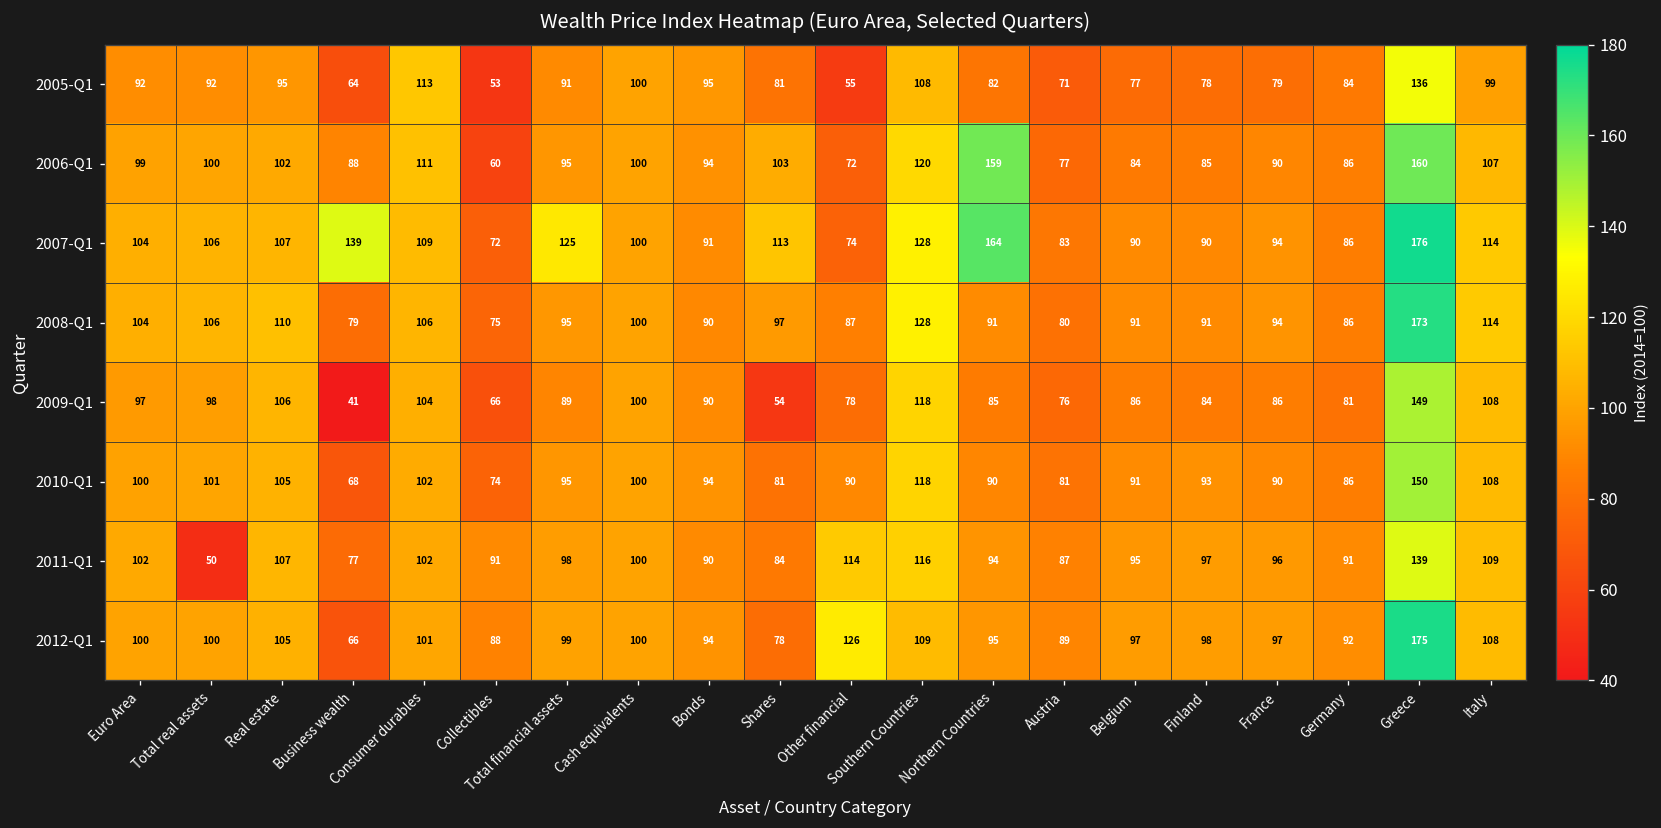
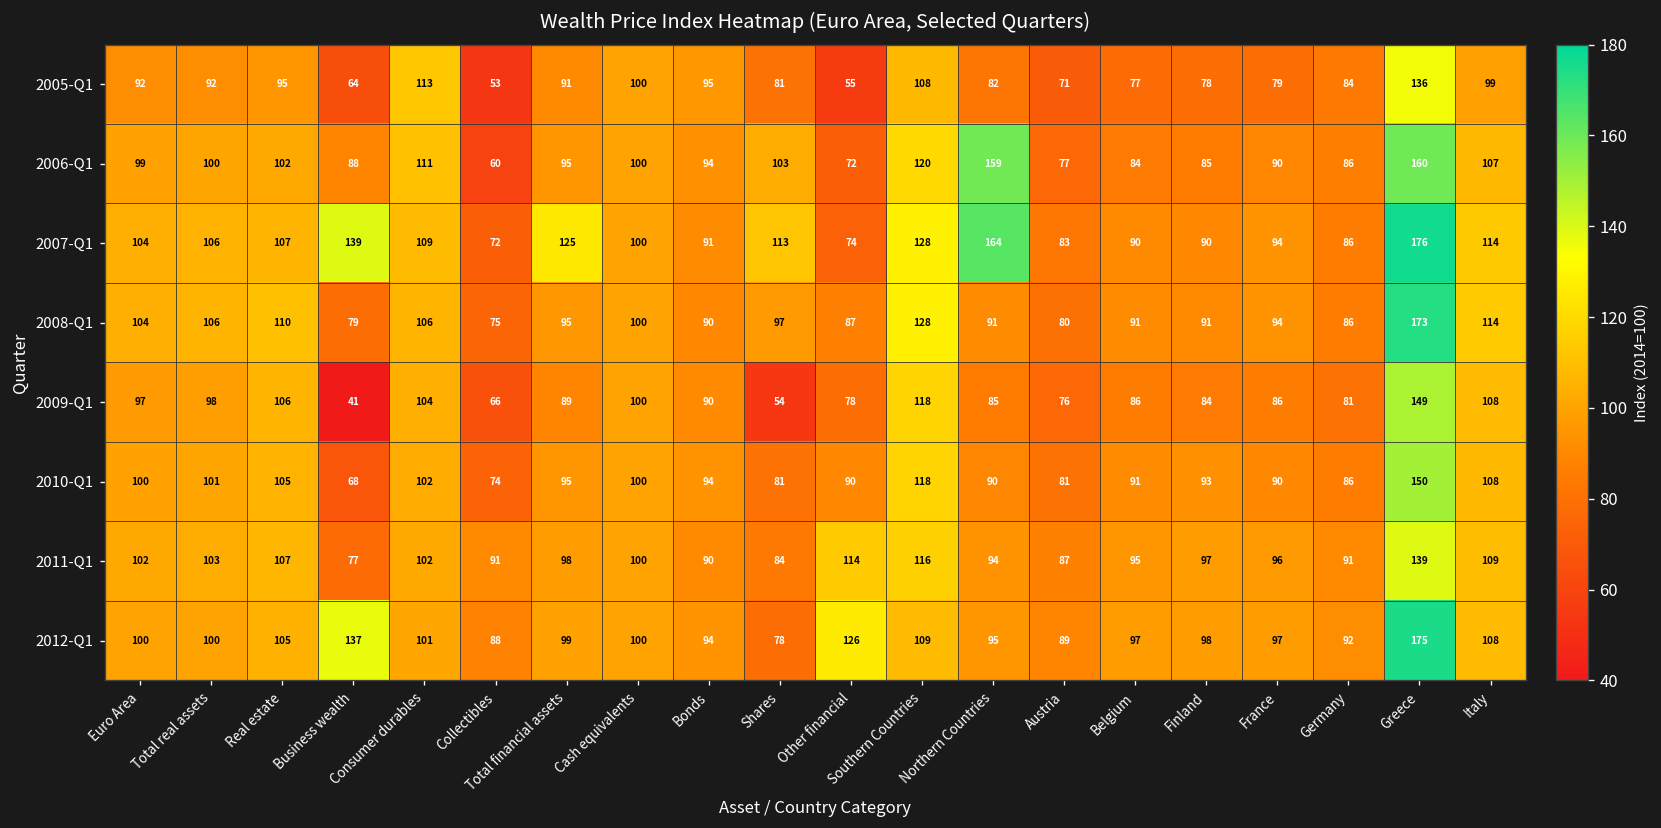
  {
    "2005-Q1": {
      "Euro Area": 92,
      "Total real assets": 92,
      "Real estate": 95,
      "Business wealth": 64,
      "Consumer durables": 113,
      "Collectibles": 53,
      "Total financial assets": 91,
      "Cash equivalents": 100,
      "Bonds": 95,
      "Shares": 81,
      "Other financial": 55,
      "Southern Countries": 108,
      "Northern Countries": 82,
      "Austria": 71,
      "Belgium": 77,
      "Finland": 78,
      "France": 79,
      "Germany": 84,
      "Greece": 136,
      "Italy": 99
    },
    "2006-Q1": {
      "Euro Area": 99,
      "Total real assets": 100,
      "Real estate": 102,
      "Business wealth": 88,
      "Consumer durables": 111,
      "Collectibles": 60,
      "Total financial assets": 95,
      "Cash equivalents": 100,
      "Bonds": 94,
      "Shares": 103,
      "Other financial": 72,
      "Southern Countries": 120,
      "Northern Countries": 159,
      "Austria": 77,
      "Belgium": 84,
      "Finland": 85,
      "France": 90,
      "Germany": 86,
      "Greece": 160,
      "Italy": 107
    },
    "2007-Q1": {
      "Euro Area": 104,
      "Total real assets": 106,
      "Real estate": 107,
      "Business wealth": 139,
      "Consumer durables": 109,
      "Collectibles": 72,
      "Total financial assets": 125,
      "Cash equivalents": 100,
      "Bonds": 91,
      "Shares": 113,
      "Other financial": 74,
      "Southern Countries": 128,
      "Northern Countries": 164,
      "Austria": 83,
      "Belgium": 90,
      "Finland": 90,
      "France": 94,
      "Germany": 86,
      "Greece": 176,
      "Italy": 114
    },
    "2008-Q1": {
      "Euro Area": 104,
      "Total real assets": 106,
      "Real estate": 110,
      "Business wealth": 79,
      "Consumer durables": 106,
      "Collectibles": 75,
      "Total financial assets": 95,
      "Cash equivalents": 100,
      "Bonds": 90,
      "Shares": 97,
      "Other financial": 87,
      "Southern Countries": 128,
      "Northern Countries": 91,
      "Austria": 80,
      "Belgium": 91,
      "Finland": 91,
      "France": 94,
      "Germany": 86,
      "Greece": 173,
      "Italy": 114
    },
    "2009-Q1": {
      "Euro Area": 97,
      "Total real assets": 98,
      "Real estate": 106,
      "Business wealth": 41,
      "Consumer durables": 104,
      "Collectibles": 66,
      "Total financial assets": 89,
      "Cash equivalents": 100,
      "Bonds": 90,
      "Shares": 54,
      "Other financial": 78,
      "Southern Countries": 118,
      "Northern Countries": 85,
      "Austria": 76,
      "Belgium": 86,
      "Finland": 84,
      "France": 86,
      "Germany": 81,
      "Greece": 149,
      "Italy": 108
    },
    "2010-Q1": {
      "Euro Area": 100,
      "Total real assets": 101,
      "Real estate": 105,
      "Business wealth": 68,
      "Consumer durables": 102,
      "Collectibles": 74,
      "Total financial assets": 95,
      "Cash equivalents": 100,
      "Bonds": 94,
      "Shares": 81,
      "Other financial": 90,
      "Southern Countries": 118,
      "Northern Countries": 90,
      "Austria": 81,
      "Belgium": 91,
      "Finland": 93,
      "France": 90,
      "Germany": 86,
      "Greece": 150,
      "Italy": 108
    },
    "2011-Q1": {
      "Euro Area": 102,
-     "Total real assets": 50,
+     "Total real assets": 103,
      "Real estate": 107,
      "Business wealth": 77,
      "Consumer durables": 102,
      "Collectibles": 91,
      "Total financial assets": 98,
      "Cash equivalents": 100,
      "Bonds": 90,
      "Shares": 84,
      "Other financial": 114,
      "Southern Countries": 116,
      "Northern Countries": 94,
      "Austria": 87,
      "Belgium": 95,
      "Finland": 97,
      "France": 96,
      "Germany": 91,
      "Greece": 139,
      "Italy": 109
    },
    "2012-Q1": {
      "Euro Area": 100,
      "Total real assets": 100,
      "Real estate": 105,
-     "Business wealth": 66,
+     "Business wealth": 137,
      "Consumer durables": 101,
      "Collectibles": 88,
      "Total financial assets": 99,
      "Cash equivalents": 100,
      "Bonds": 94,
      "Shares": 78,
      "Other financial": 126,
      "Southern Countries": 109,
      "Northern Countries": 95,
      "Austria": 89,
      "Belgium": 97,
      "Finland": 98,
      "France": 97,
      "Germany": 92,
      "Greece": 175,
      "Italy": 108
    }
  }
